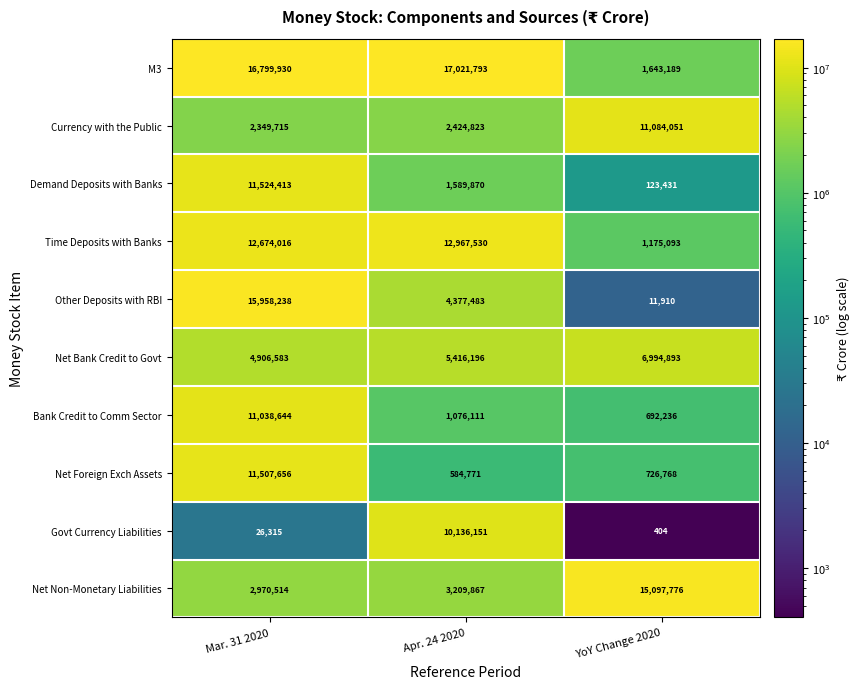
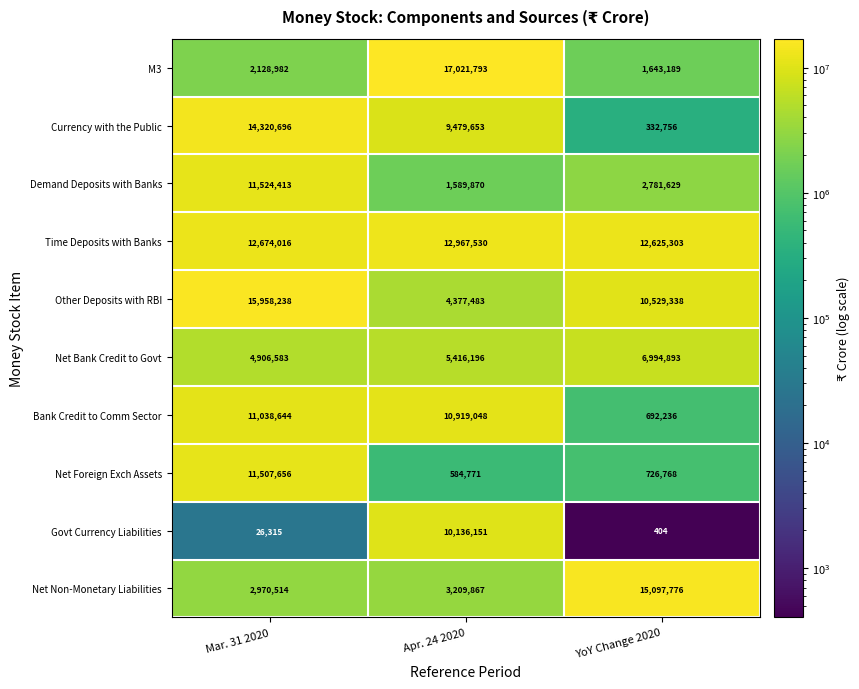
  {
    "M3": {
-     "Mar. 31 2020": "16,799,930",
+     "Mar. 31 2020": "2,128,982",
      "Apr. 24 2020": "17,021,793",
      "YoY Change 2020": "1,643,189"
    },
    "Currency with the Public": {
-     "Mar. 31 2020": "2,349,715",
-     "Apr. 24 2020": "2,424,823",
-     "YoY Change 2020": "11,084,051"
+     "Mar. 31 2020": "14,320,696",
+     "Apr. 24 2020": "9,479,653",
+     "YoY Change 2020": "332,756"
    },
    "Demand Deposits with Banks": {
      "Mar. 31 2020": "11,524,413",
      "Apr. 24 2020": "1,589,870",
-     "YoY Change 2020": "123,431"
+     "YoY Change 2020": "2,781,629"
    },
    "Time Deposits with Banks": {
      "Mar. 31 2020": "12,674,016",
      "Apr. 24 2020": "12,967,530",
-     "YoY Change 2020": "1,175,093"
+     "YoY Change 2020": "12,625,303"
    },
    "Other Deposits with RBI": {
      "Mar. 31 2020": "15,958,238",
      "Apr. 24 2020": "4,377,483",
-     "YoY Change 2020": "11,910"
+     "YoY Change 2020": "10,529,338"
    },
    "Net Bank Credit to Govt": {
      "Mar. 31 2020": "4,906,583",
      "Apr. 24 2020": "5,416,196",
      "YoY Change 2020": "6,994,893"
    },
    "Bank Credit to Comm Sector": {
      "Mar. 31 2020": "11,038,644",
-     "Apr. 24 2020": "1,076,111",
+     "Apr. 24 2020": "10,919,048",
      "YoY Change 2020": "692,236"
    },
    "Net Foreign Exch Assets": {
      "Mar. 31 2020": "11,507,656",
      "Apr. 24 2020": "584,771",
      "YoY Change 2020": "726,768"
    },
    "Govt Currency Liabilities": {
      "Mar. 31 2020": "26,315",
      "Apr. 24 2020": "10,136,151",
      "YoY Change 2020": "404"
    },
    "Net Non-Monetary Liabilities": {
      "Mar. 31 2020": "2,970,514",
      "Apr. 24 2020": "3,209,867",
      "YoY Change 2020": "15,097,776"
    }
  }
